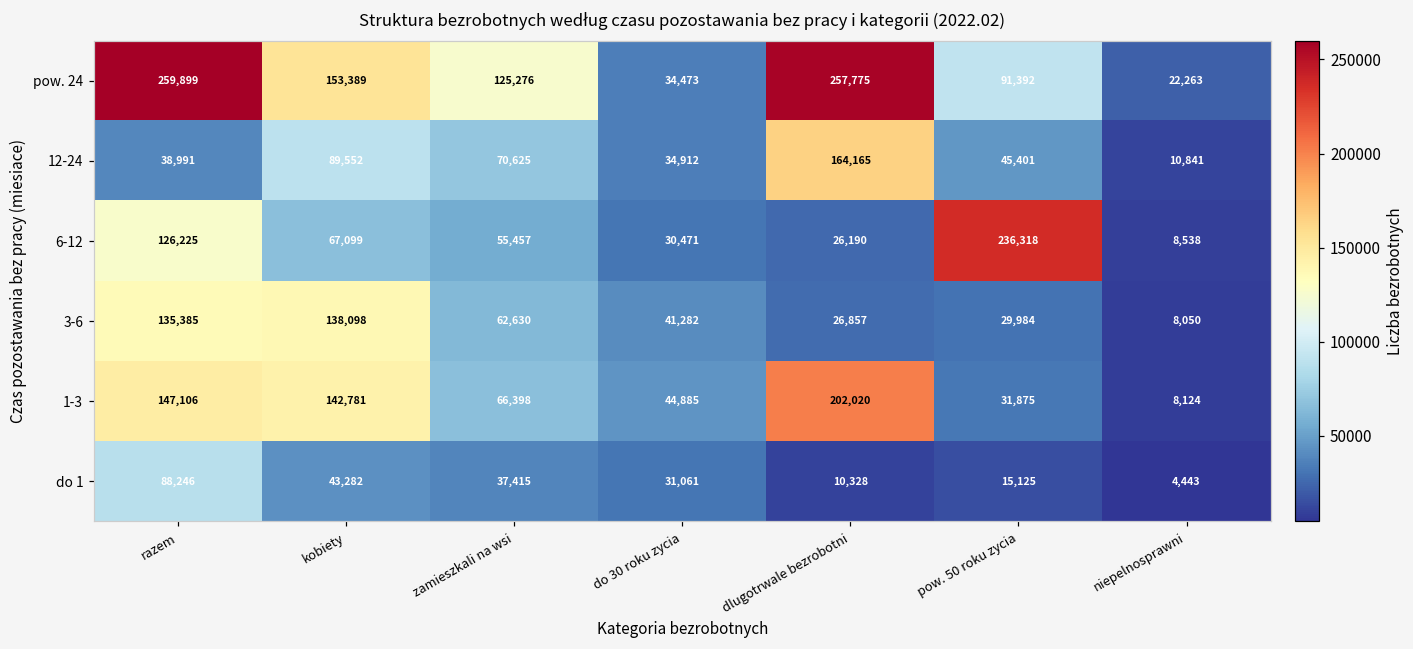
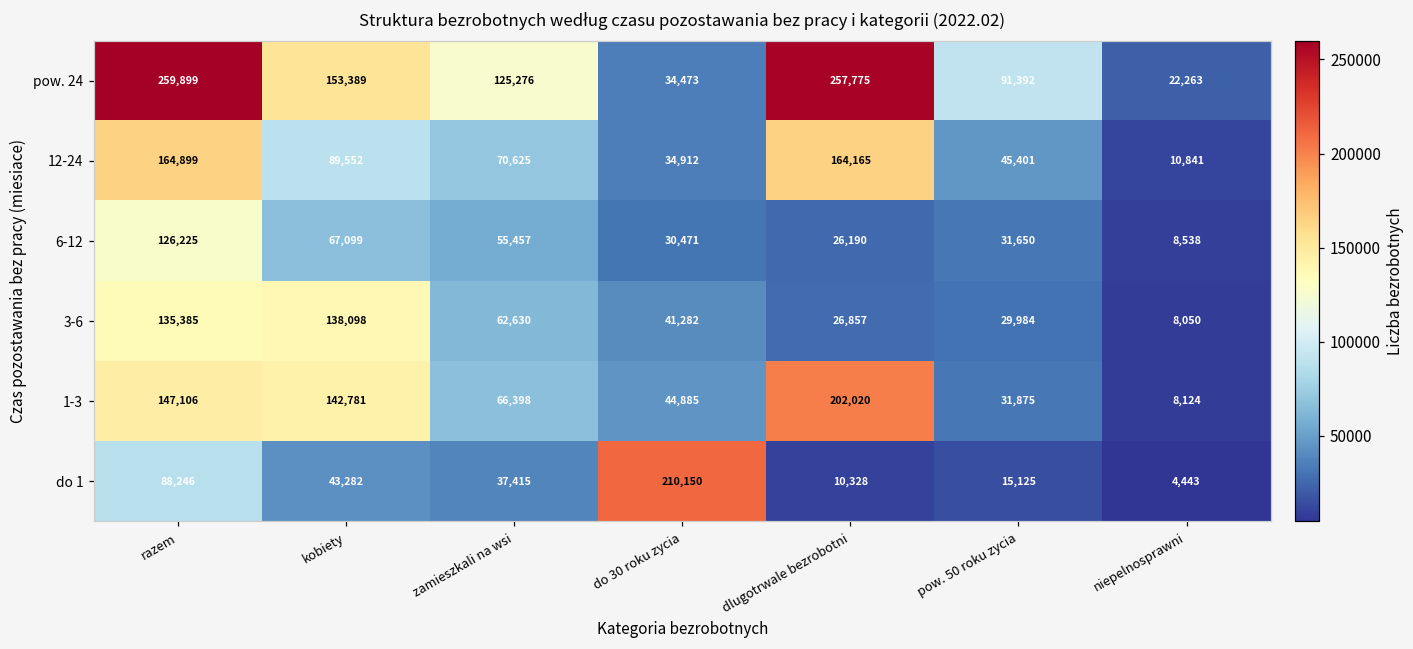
  {
    "pow. 24": {
      "razem": "259,899",
      "kobiety": "153,389",
      "zamieszkali na wsi": "125,276",
      "do 30 roku zycia": "34,473",
      "dlugotrwale bezrobotni": "257,775",
      "pow. 50 roku zycia": "91,392",
      "niepelnosprawni": "22,263"
    },
    "12-24": {
-     "razem": "38,991",
+     "razem": "164,899",
      "kobiety": "89,552",
      "zamieszkali na wsi": "70,625",
      "do 30 roku zycia": "34,912",
      "dlugotrwale bezrobotni": "164,165",
      "pow. 50 roku zycia": "45,401",
      "niepelnosprawni": "10,841"
    },
    "6-12": {
      "razem": "126,225",
      "kobiety": "67,099",
      "zamieszkali na wsi": "55,457",
      "do 30 roku zycia": "30,471",
      "dlugotrwale bezrobotni": "26,190",
-     "pow. 50 roku zycia": "236,318",
+     "pow. 50 roku zycia": "31,650",
      "niepelnosprawni": "8,538"
    },
    "3-6": {
      "razem": "135,385",
      "kobiety": "138,098",
      "zamieszkali na wsi": "62,630",
      "do 30 roku zycia": "41,282",
      "dlugotrwale bezrobotni": "26,857",
      "pow. 50 roku zycia": "29,984",
      "niepelnosprawni": "8,050"
    },
    "1-3": {
      "razem": "147,106",
      "kobiety": "142,781",
      "zamieszkali na wsi": "66,398",
      "do 30 roku zycia": "44,885",
      "dlugotrwale bezrobotni": "202,020",
      "pow. 50 roku zycia": "31,875",
      "niepelnosprawni": "8,124"
    },
    "do 1": {
      "razem": "88,246",
      "kobiety": "43,282",
      "zamieszkali na wsi": "37,415",
-     "do 30 roku zycia": "31,061",
+     "do 30 roku zycia": "210,150",
      "dlugotrwale bezrobotni": "10,328",
      "pow. 50 roku zycia": "15,125",
      "niepelnosprawni": "4,443"
    }
  }
